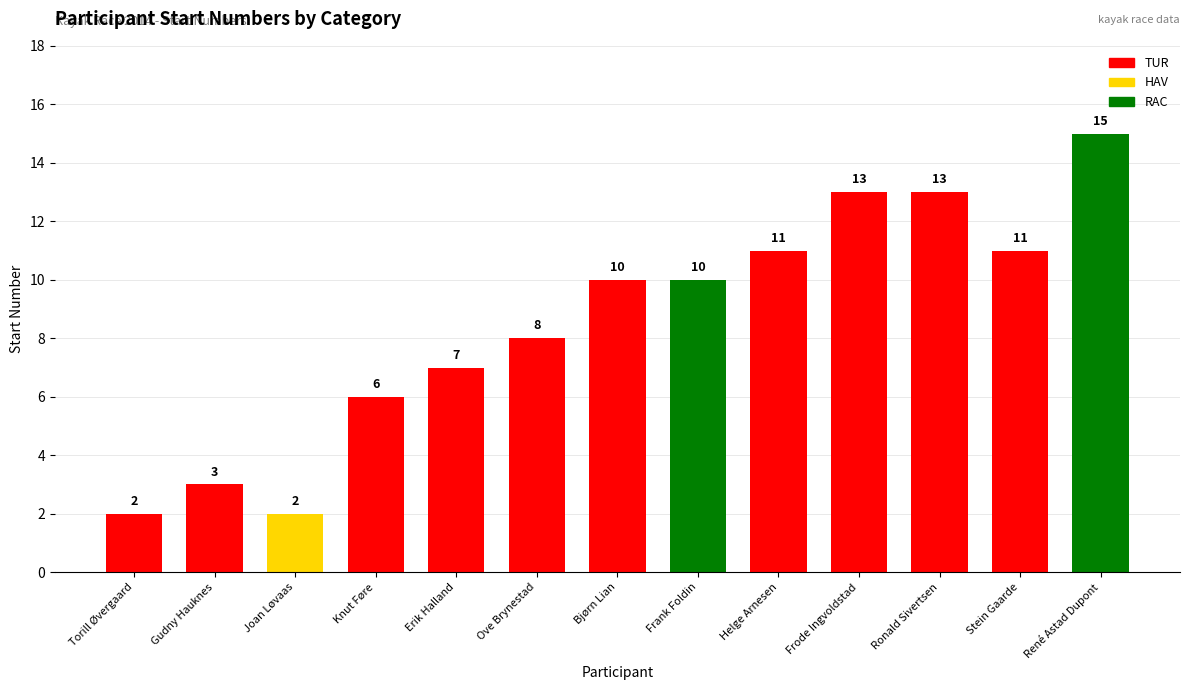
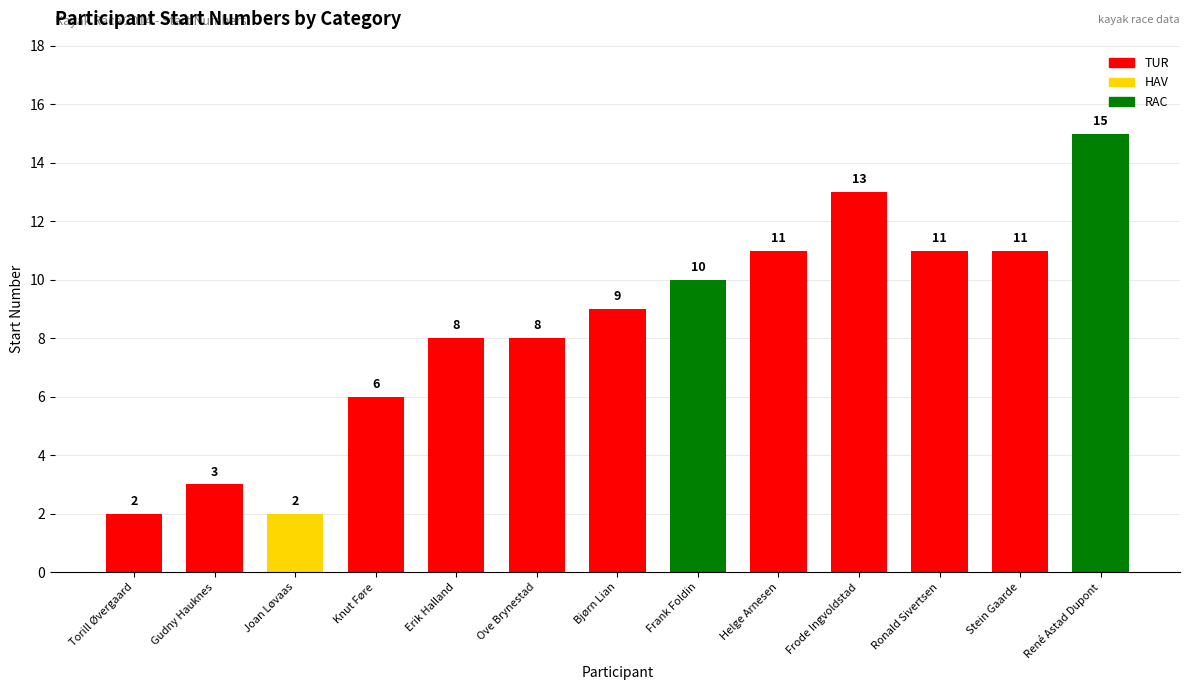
  {
    "Torill Øvergaard": 2,
    "Gudny Hauknes": 3,
    "Joan Løvaas": 2,
    "Knut Føre": 6,
-   "Erik Halland": 7,
+   "Erik Halland": 8,
    "Ove Brynestad": 8,
-   "Bjørn Lian": 10,
+   "Bjørn Lian": 9,
    "Frank Foldin": 10,
    "Helge Arnesen": 11,
    "Frode Ingvoldstad": 13,
-   "Ronald Sivertsen": 13,
+   "Ronald Sivertsen": 11,
    "Stein Gaarde": 11,
    "René Astad Dupont": 15
  }
